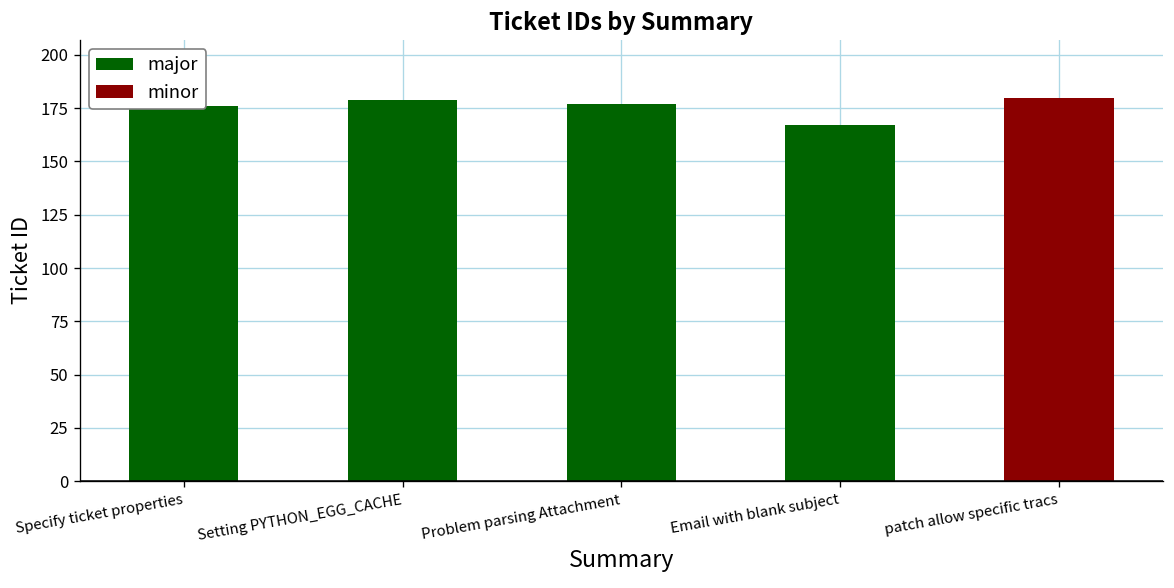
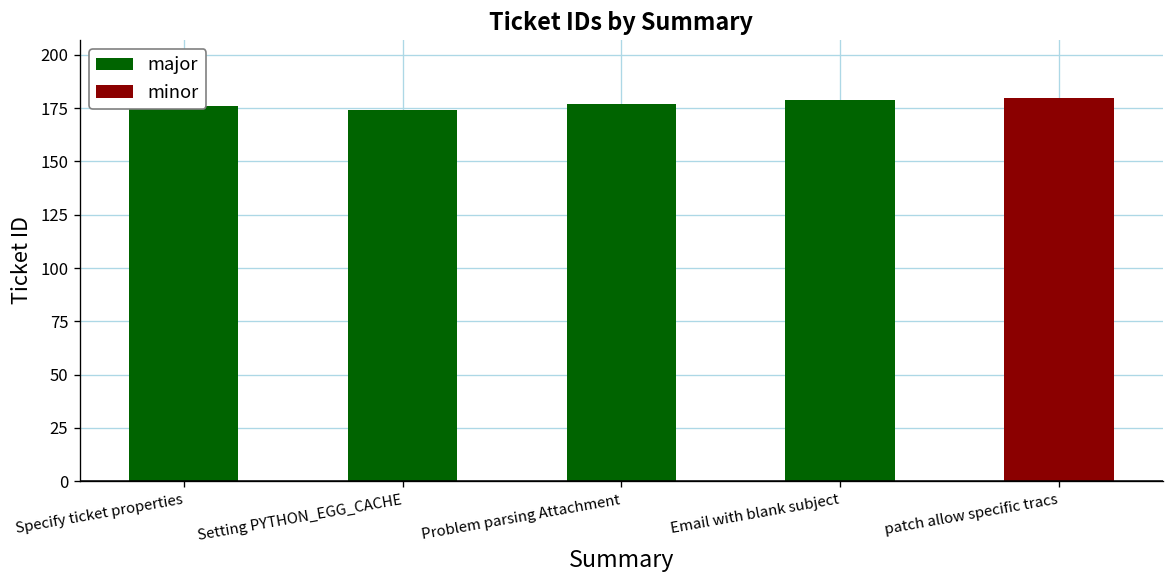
  {
    "major": {
-     "Setting PYTHON_EGG_CACHE": 179,
+     "Setting PYTHON_EGG_CACHE": 174,
      "Problem parsing Attachment": 177,
-     "Email with blank subject": 167
+     "Email with blank subject": 179
    },
    "minor": {
      "patch allow specific tracs": 180
    }
  }
